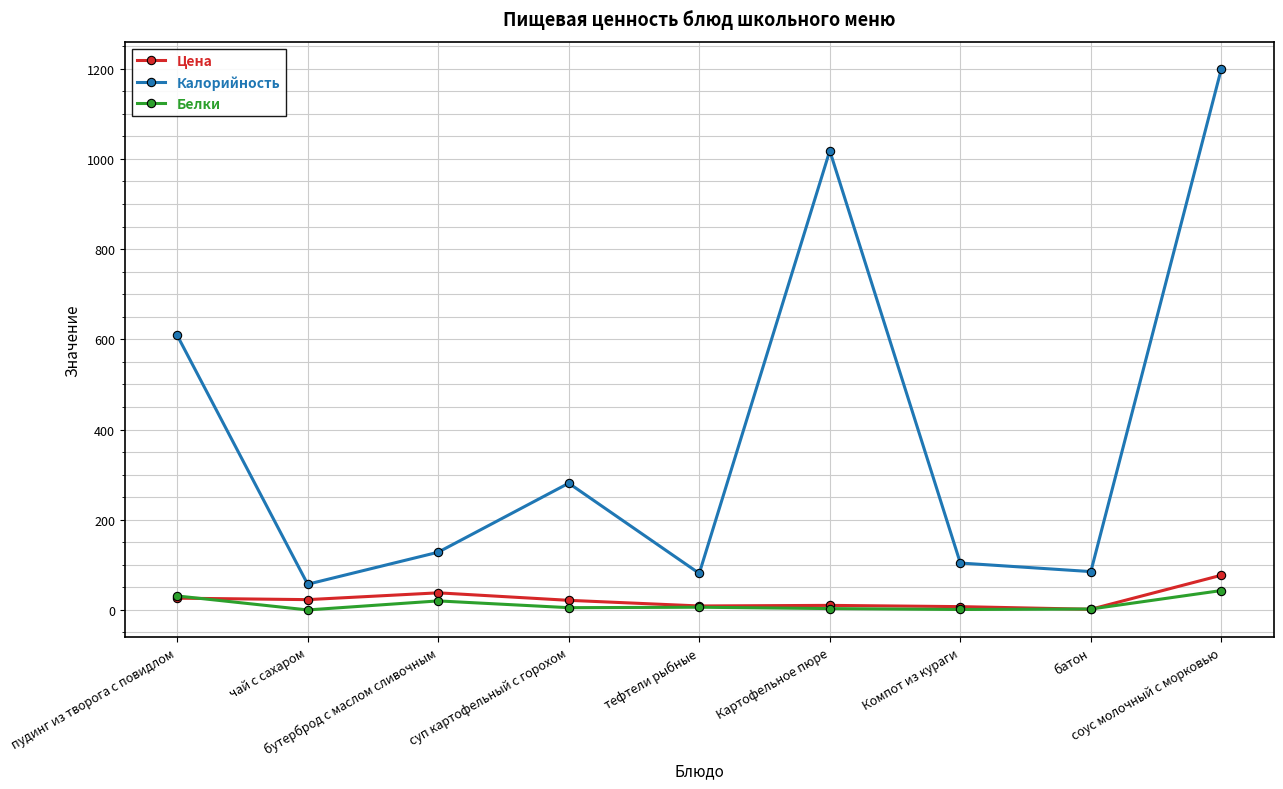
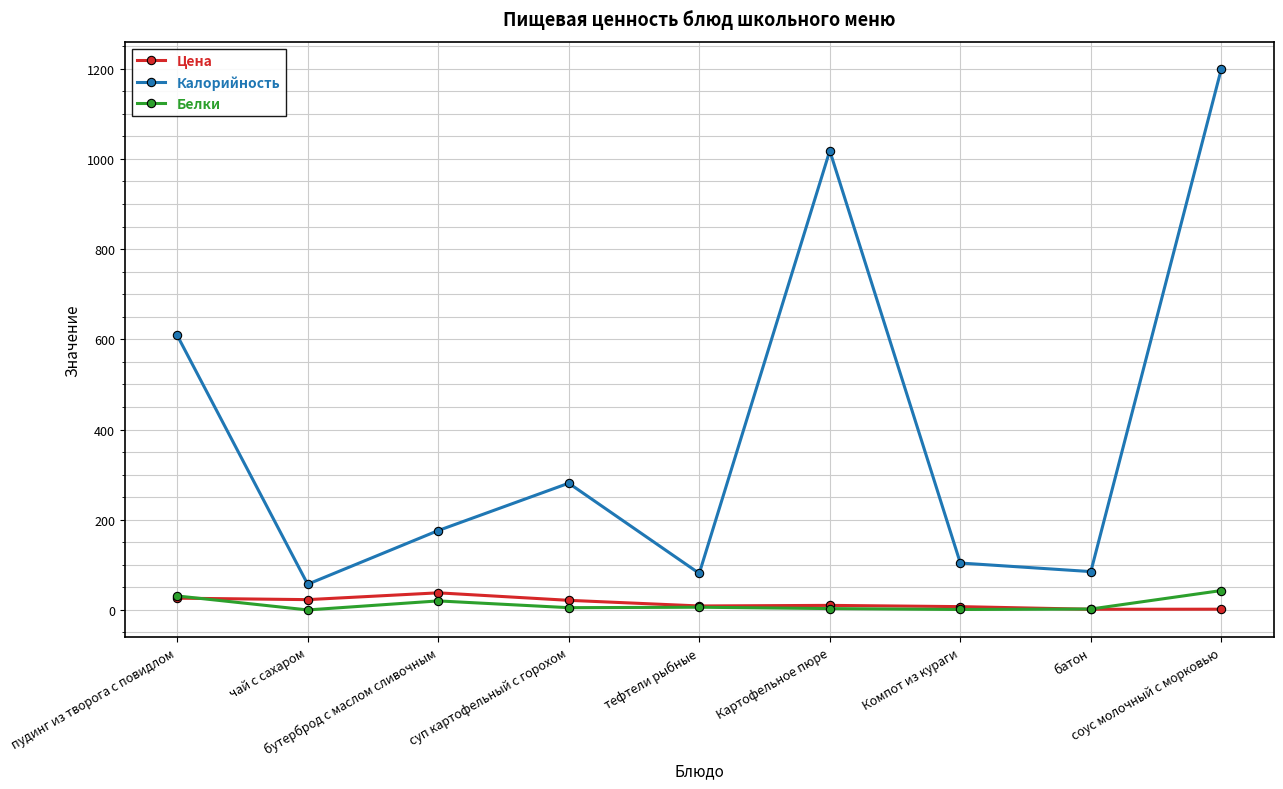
  {
    "Цена": {
      "чай с сахаром": 20,
      "бутерброд с маслом сливочным": 40,
      "суп картофельный с горохом": 20,
      "Картофельное пюре": 10,
      "Компот из кураги": 10,
-     "соус молочный с морковью": 80
+     "соус молочный с морковью": 0
    },
    "Калорийность": {
      "пудинг из творога с повидлом": 610,
      "чай с сахаром": 60,
-     "бутерброд с маслом сливочным": 130,
+     "бутерброд с маслом сливочным": 180,
      "суп картофельный с горохом": 280,
      "тефтели рыбные": 80,
      "Картофельное пюре": 1020,
      "Компот из кураги": 100,
      "батон": 90,
      "соус молочный с морковью": 1200
    },
    "Белки": {
      "чай с сахаром": 0,
      "бутерброд с маслом сливочным": 20,
      "суп картофельный с горохом": 10,
      "Картофельное пюре": 0,
      "Компот из кураги": 0,
      "соус молочный с морковью": 40
    }
  }
